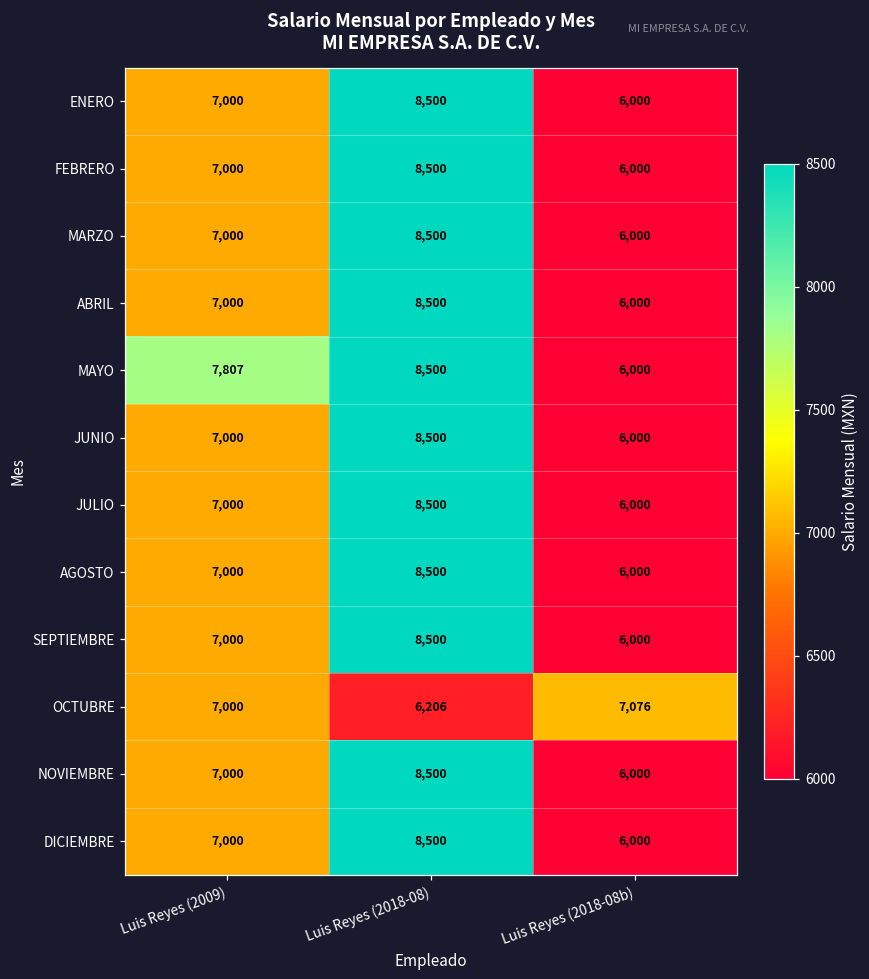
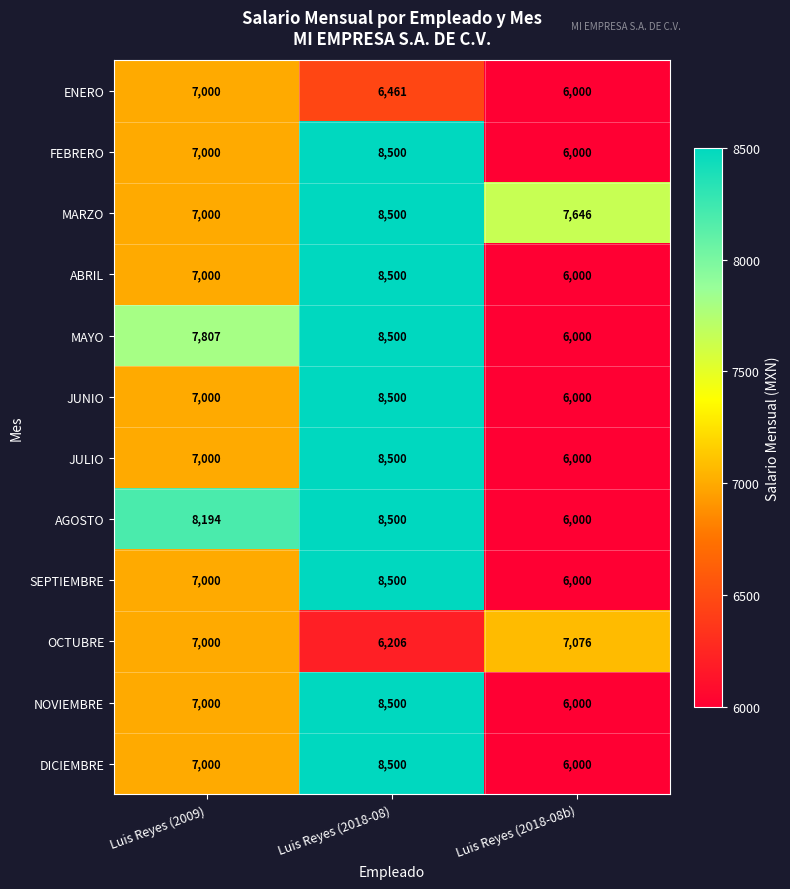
  {
    "ENERO": {
      "Luis Reyes (2009)": "7,000",
-     "Luis Reyes (2018-08)": "8,500",
+     "Luis Reyes (2018-08)": "6,461",
      "Luis Reyes (2018-08b)": "6,000"
    },
    "FEBRERO": {
      "Luis Reyes (2009)": "7,000",
      "Luis Reyes (2018-08)": "8,500",
      "Luis Reyes (2018-08b)": "6,000"
    },
    "MARZO": {
      "Luis Reyes (2009)": "7,000",
      "Luis Reyes (2018-08)": "8,500",
-     "Luis Reyes (2018-08b)": "6,000"
+     "Luis Reyes (2018-08b)": "7,646"
    },
    "ABRIL": {
      "Luis Reyes (2009)": "7,000",
      "Luis Reyes (2018-08)": "8,500",
      "Luis Reyes (2018-08b)": "6,000"
    },
    "MAYO": {
      "Luis Reyes (2009)": "7,807",
      "Luis Reyes (2018-08)": "8,500",
      "Luis Reyes (2018-08b)": "6,000"
    },
    "JUNIO": {
      "Luis Reyes (2009)": "7,000",
      "Luis Reyes (2018-08)": "8,500",
      "Luis Reyes (2018-08b)": "6,000"
    },
    "JULIO": {
      "Luis Reyes (2009)": "7,000",
      "Luis Reyes (2018-08)": "8,500",
      "Luis Reyes (2018-08b)": "6,000"
    },
    "AGOSTO": {
-     "Luis Reyes (2009)": "7,000",
+     "Luis Reyes (2009)": "8,194",
      "Luis Reyes (2018-08)": "8,500",
      "Luis Reyes (2018-08b)": "6,000"
    },
    "SEPTIEMBRE": {
      "Luis Reyes (2009)": "7,000",
      "Luis Reyes (2018-08)": "8,500",
      "Luis Reyes (2018-08b)": "6,000"
    },
    "OCTUBRE": {
      "Luis Reyes (2009)": "7,000",
      "Luis Reyes (2018-08)": "6,206",
      "Luis Reyes (2018-08b)": "7,076"
    },
    "NOVIEMBRE": {
      "Luis Reyes (2009)": "7,000",
      "Luis Reyes (2018-08)": "8,500",
      "Luis Reyes (2018-08b)": "6,000"
    },
    "DICIEMBRE": {
      "Luis Reyes (2009)": "7,000",
      "Luis Reyes (2018-08)": "8,500",
      "Luis Reyes (2018-08b)": "6,000"
    }
  }
